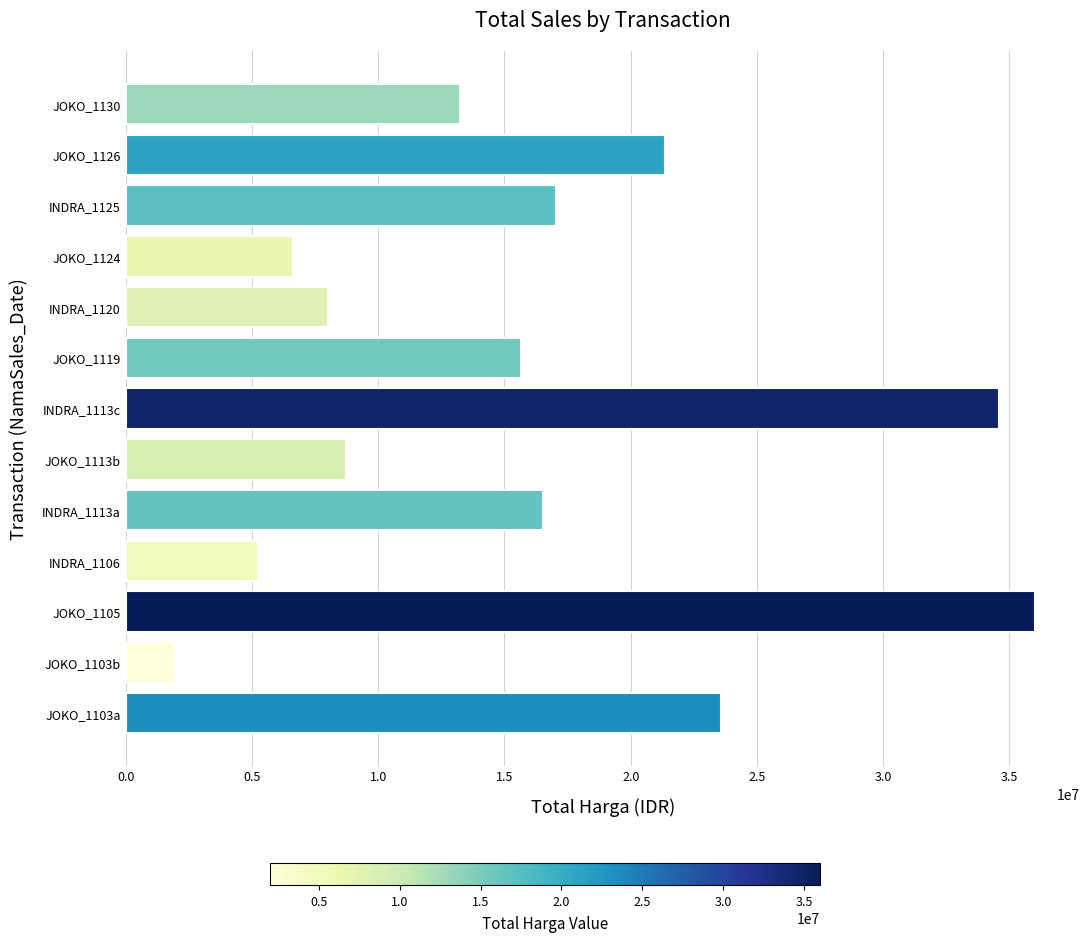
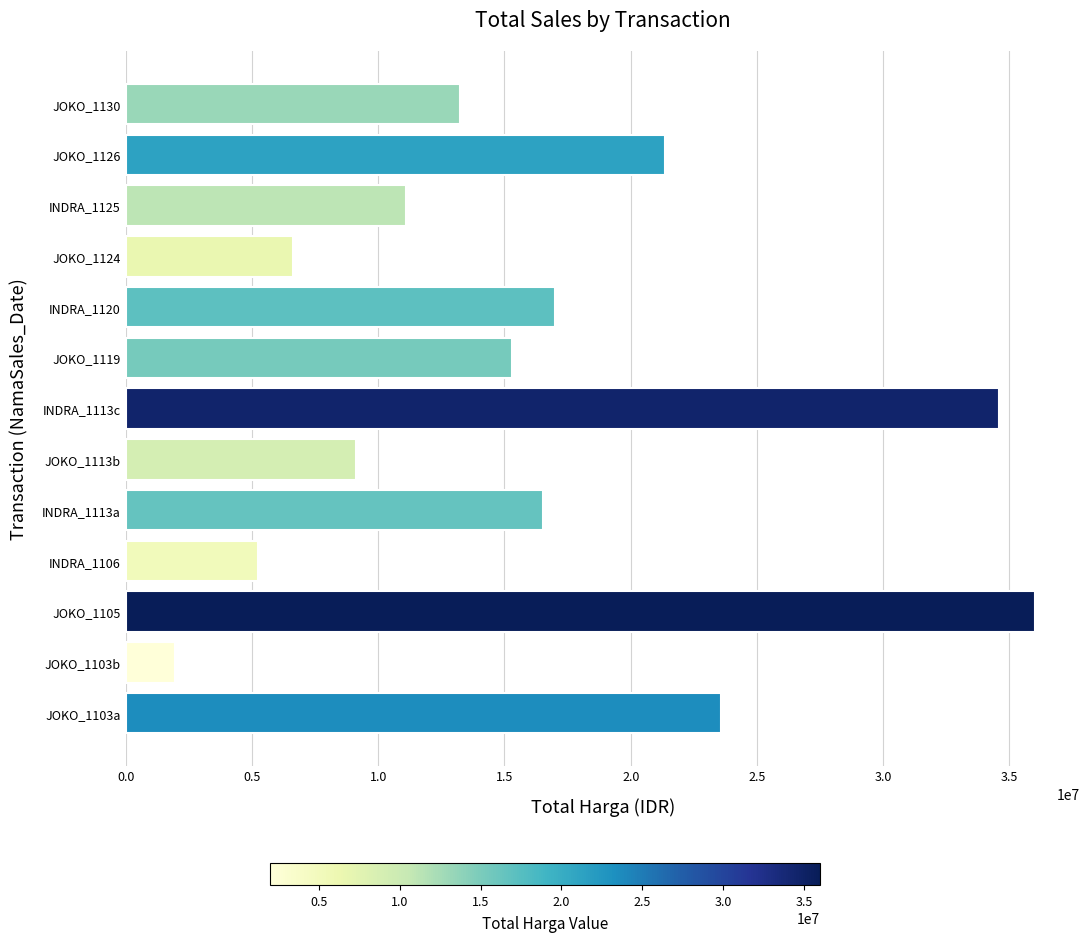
  {
    "JOKO_1130": 13200000,
    "JOKO_1126": 21300000,
-   "INDRA_1125": 17000000,
+   "INDRA_1125": 11100000,
    "JOKO_1124": 6600000,
-   "INDRA_1120": 8000000,
-   "JOKO_1119": 15600000,
+   "INDRA_1120": 17000000,
+   "JOKO_1119": 15300000,
    "INDRA_1113c": 34600000,
-   "JOKO_1113b": 8700000,
+   "JOKO_1113b": 9100000,
    "INDRA_1113a": 16500000,
    "INDRA_1106": 5200000,
    "JOKO_1105": 36000000,
    "JOKO_1103b": 2000000,
    "JOKO_1103a": 23600000
  }
